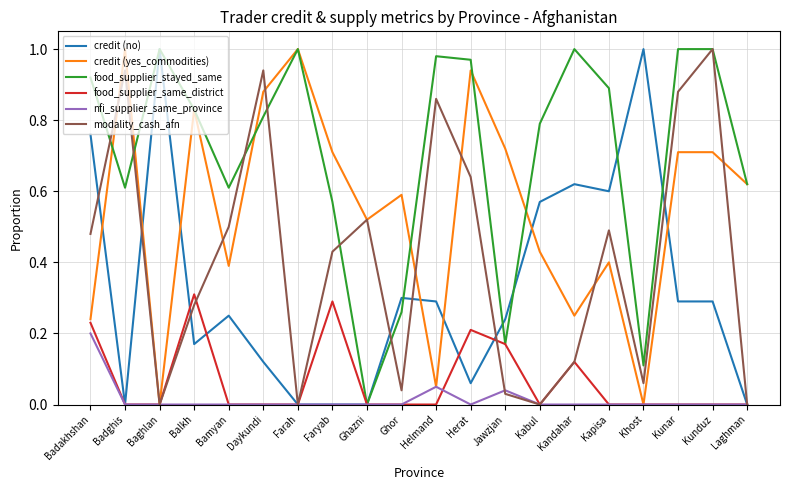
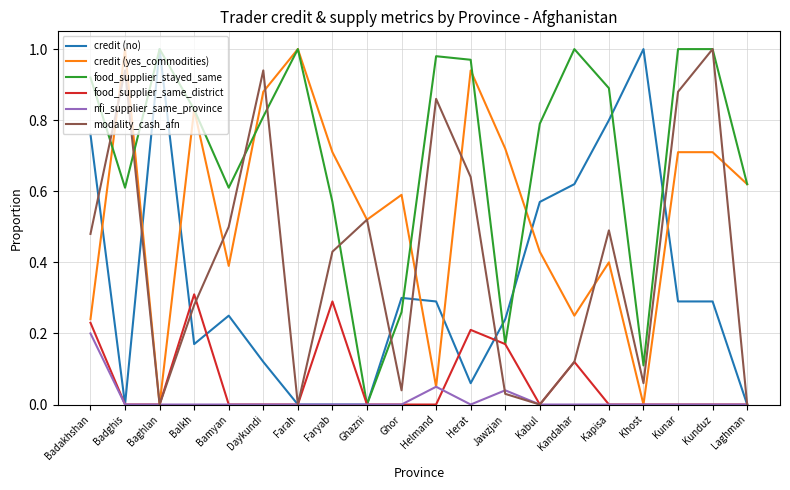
  {
    "credit (no)": {
      "Badakhshan": 0.76,
      "Balkh": 0.17,
      "Bamyan": 0.25,
      "Daykundi": 0.12,
      "Ghor": 0.3,
      "Helmand": 0.29,
      "Herat": 0.06,
      "Jawzjan": 0.24,
      "Kabul": 0.57,
      "Kandahar": 0.62,
-     "Kapisa": 0.6,
+     "Kapisa": 0.8,
      "Khost": 1.0,
      "Kunar": 0.29,
      "Kunduz": 0.29
    },
    "credit (yes_commodities)": {
      "Badakhshan": 0.24,
      "Bamyan": 0.39,
      "Daykundi": 0.88,
      "Faryab": 0.71,
      "Ghor": 0.59,
      "Herat": 0.94,
      "Jawzjan": 0.72,
      "Kabul": 0.43,
      "Kandahar": 0.25,
      "Kapisa": 0.4,
      "Kunar": 0.71,
      "Kunduz": 0.71
    },
    "food_supplier_stayed_same": {
      "Badghis": 0.61,
      "Bamyan": 0.61,
      "Daykundi": 0.81,
      "Faryab": 0.57,
      "Ghor": 0.26,
      "Helmand": 0.98,
      "Herat": 0.97,
      "Kabul": 0.79,
      "Kandahar": 1.0,
      "Kapisa": 0.89,
      "Khost": 0.11,
      "Kunar": 1.0
    },
    "food_supplier_same_district": {
      "Badakhshan": 0.23,
      "Balkh": 0.31,
      "Faryab": 0.29,
      "Helmand": 0.0,
      "Herat": 0.21
    },
    "nfi_supplier_same_province": {
      "Badakhshan": 0.2,
      "Balkh": 0.0,
      "Herat": 0.0,
      "Jawzjan": 0.04,
      "Kandahar": 0.0
    },
    "modality_cash_afn": {
      "Badakhshan": 0.48,
      "Balkh": 0.28,
      "Bamyan": 0.5,
      "Daykundi": 0.94,
      "Faryab": 0.43,
      "Ghor": 0.04,
      "Helmand": 0.86,
      "Herat": 0.64,
      "Jawzjan": 0.03,
      "Kapisa": 0.49,
      "Khost": 0.06,
      "Kunar": 0.88
    }
  }
